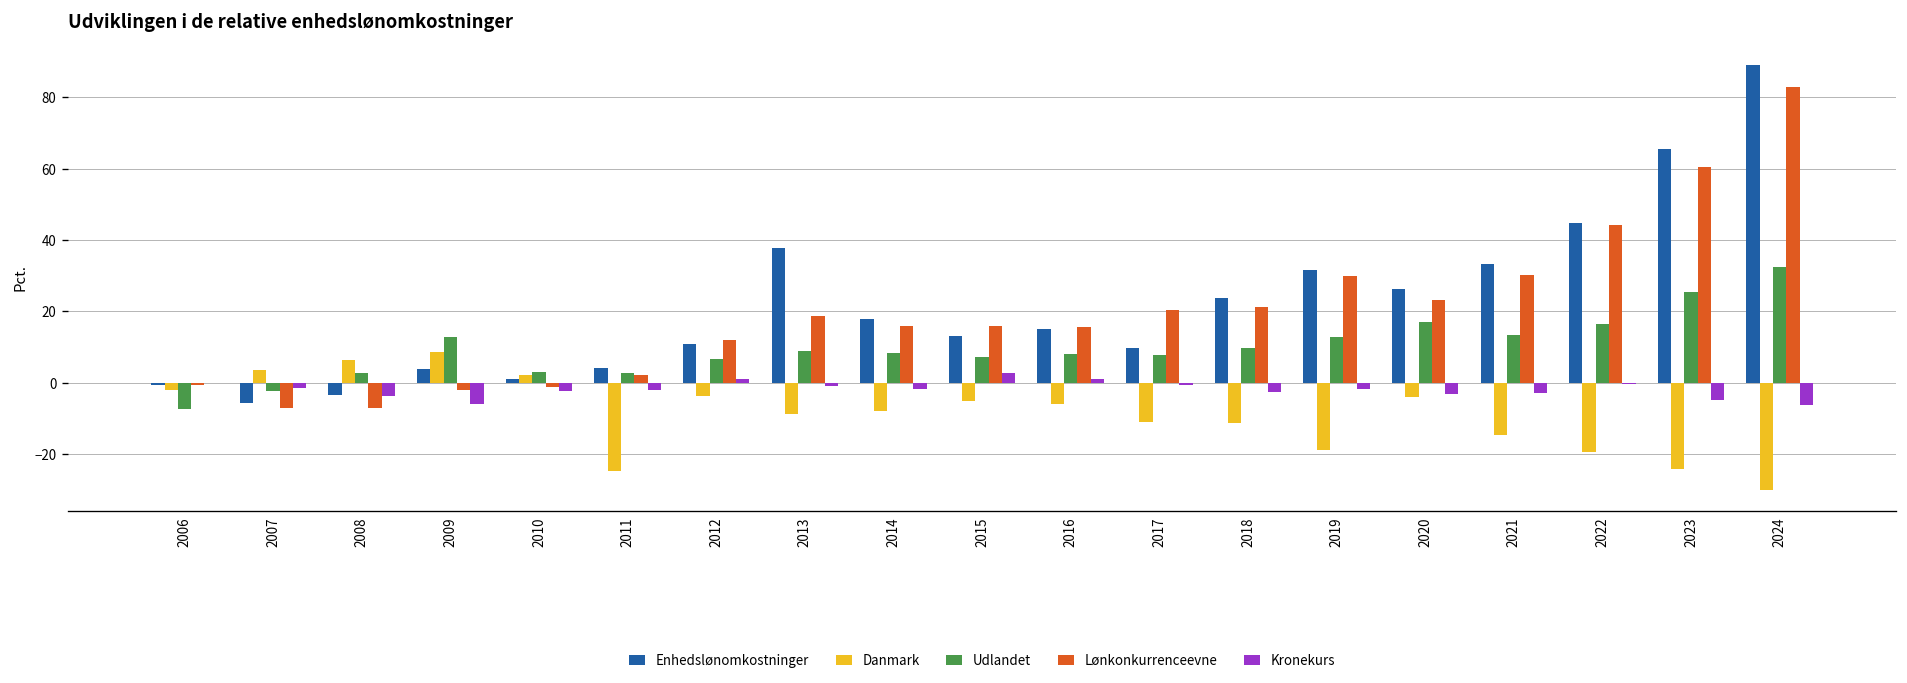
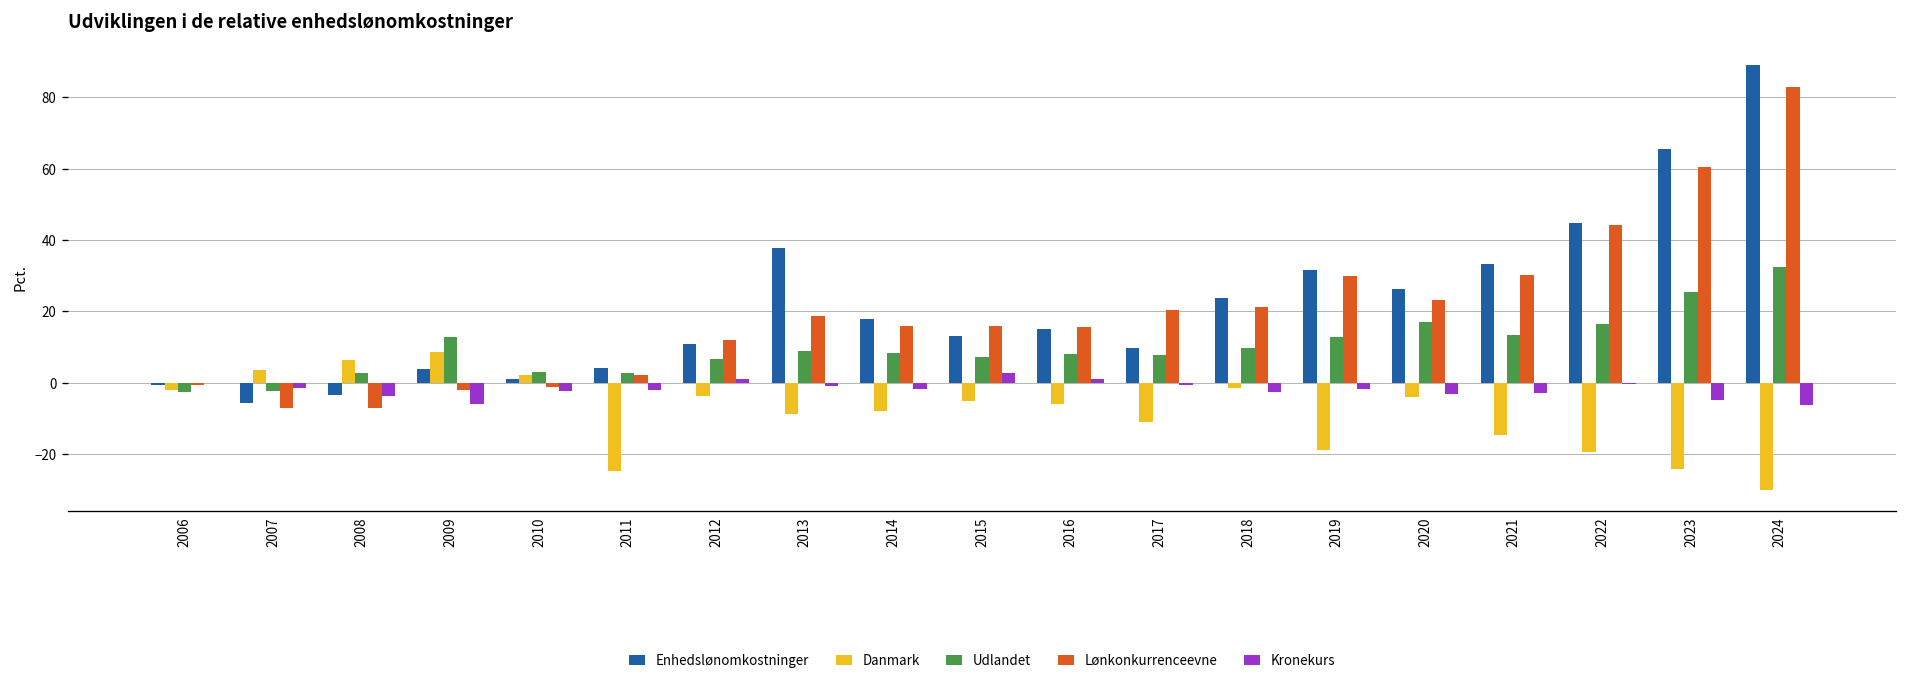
  {
    "Enhedslønomkostninger": {
      "2007": -6,
      "2008": -3,
      "2009": 4,
      "2010": 1,
      "2011": 4,
      "2012": 11,
      "2013": 38,
      "2014": 18,
      "2015": 13,
      "2016": 15,
      "2017": 10,
      "2018": 24,
      "2019": 32,
      "2020": 26,
      "2021": 33,
      "2022": 45,
      "2023": 65,
      "2024": 89
    },
    "Danmark": {
      "2006": -2,
      "2007": 3,
      "2008": 6,
      "2009": 9,
      "2010": 2,
      "2011": -25,
      "2012": -4,
      "2013": -9,
      "2014": -8,
      "2015": -5,
      "2016": -6,
      "2017": -11,
-     "2018": -11,
+     "2018": -1,
      "2019": -19,
      "2020": -4,
      "2021": -15,
      "2022": -20,
      "2023": -24,
      "2024": -30
    },
    "Udlandet": {
-     "2006": -8,
+     "2006": -3,
      "2007": -2,
      "2008": 3,
      "2009": 13,
      "2010": 3,
      "2011": 3,
      "2012": 7,
      "2013": 9,
      "2014": 8,
      "2015": 7,
      "2016": 8,
      "2017": 8,
      "2018": 10,
      "2019": 13,
      "2020": 17,
      "2021": 13,
      "2022": 16,
      "2023": 25,
      "2024": 32
    },
    "Lønkonkurrenceevne": {
      "2007": -7,
      "2008": -7,
      "2009": -2,
      "2010": -1,
      "2011": 2,
      "2012": 12,
      "2013": 19,
      "2014": 16,
      "2015": 16,
      "2016": 16,
      "2017": 20,
      "2018": 21,
      "2019": 30,
      "2020": 23,
      "2021": 30,
      "2022": 44,
      "2023": 61,
      "2024": 83
    },
    "Kronekurs": {
      "2006": 0,
      "2007": -2,
      "2008": -4,
      "2009": -6,
      "2010": -2,
      "2011": -2,
      "2012": 1,
      "2013": -1,
      "2014": -2,
      "2015": 3,
      "2016": 1,
      "2018": -3,
      "2019": -2,
      "2020": -3,
      "2021": -3,
      "2023": -5,
      "2024": -6
    }
  }
